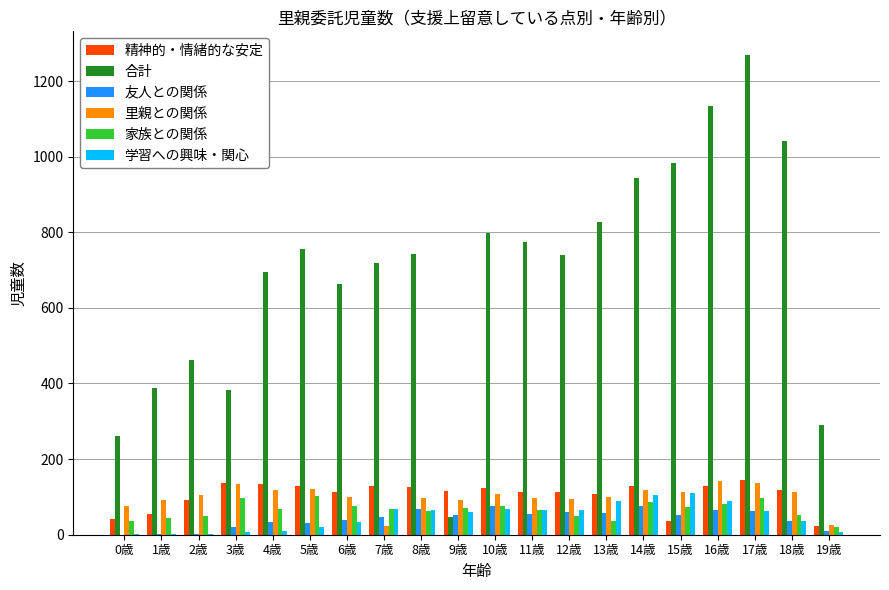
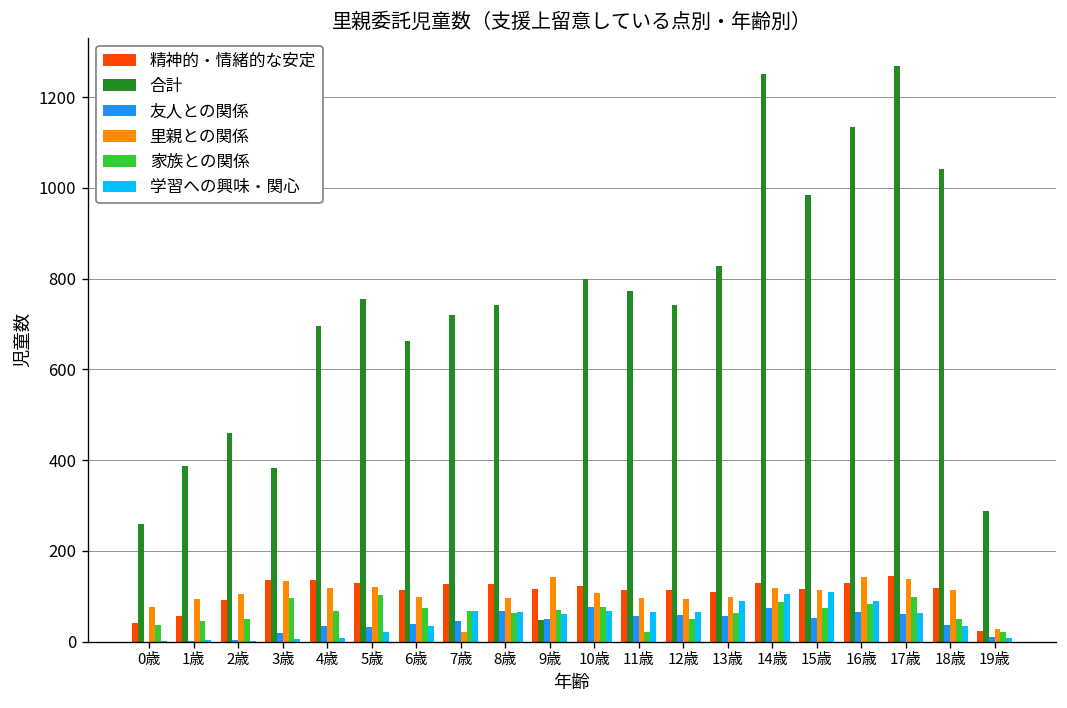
  {
    "精神的・情緒的な安定": {
      "0歳": 40,
      "1歳": 60,
      "2歳": 90,
      "3歳": 140,
      "4歳": 140,
      "5歳": 130,
      "6歳": 110,
      "7歳": 130,
      "8歳": 130,
      "9歳": 120,
      "10歳": 120,
      "11歳": 110,
      "12歳": 110,
      "13歳": 110,
      "14歳": 130,
-     "15歳": 40,
+     "15歳": 120,
      "16歳": 130,
      "17歳": 140,
      "18歳": 120,
      "19歳": 20
    },
    "合計": {
      "0歳": 260,
      "1歳": 390,
      "2歳": 460,
      "3歳": 380,
      "4歳": 700,
      "5歳": 760,
      "6歳": 660,
      "7歳": 720,
      "8歳": 740,
      "9歳": 50,
      "10歳": 800,
      "11歳": 770,
      "12歳": 740,
      "13歳": 830,
-     "14歳": 940,
+     "14歳": 1250,
      "15歳": 980,
      "16歳": 1130,
      "17歳": 1270,
      "18歳": 1040,
      "19歳": 290
    },
    "里親との関係": {
      "0歳": 80,
      "1歳": 90,
      "2歳": 100,
      "3歳": 130,
      "4歳": 120,
      "5歳": 120,
      "6歳": 100,
      "7歳": 20,
      "8歳": 100,
-     "9歳": 90,
+     "9歳": 140,
      "10歳": 110,
      "11歳": 100,
      "12歳": 100,
      "13歳": 100,
      "14歳": 120,
      "15歳": 110,
      "16歳": 140,
      "17歳": 140,
      "18歳": 110,
      "19歳": 30
    },
    "家族との関係": {
      "0歳": 40,
      "1歳": 50,
      "2歳": 50,
      "3歳": 100,
      "4歳": 70,
      "5歳": 100,
      "6歳": 80,
      "7歳": 70,
      "8歳": 60,
      "9歳": 70,
      "10歳": 80,
-     "11歳": 70,
+     "11歳": 20,
      "12歳": 50,
-     "13歳": 40,
+     "13歳": 60,
      "14歳": 90,
      "15歳": 70,
      "16歳": 80,
      "17歳": 100,
      "18歳": 50,
      "19歳": 20
    }
  }
